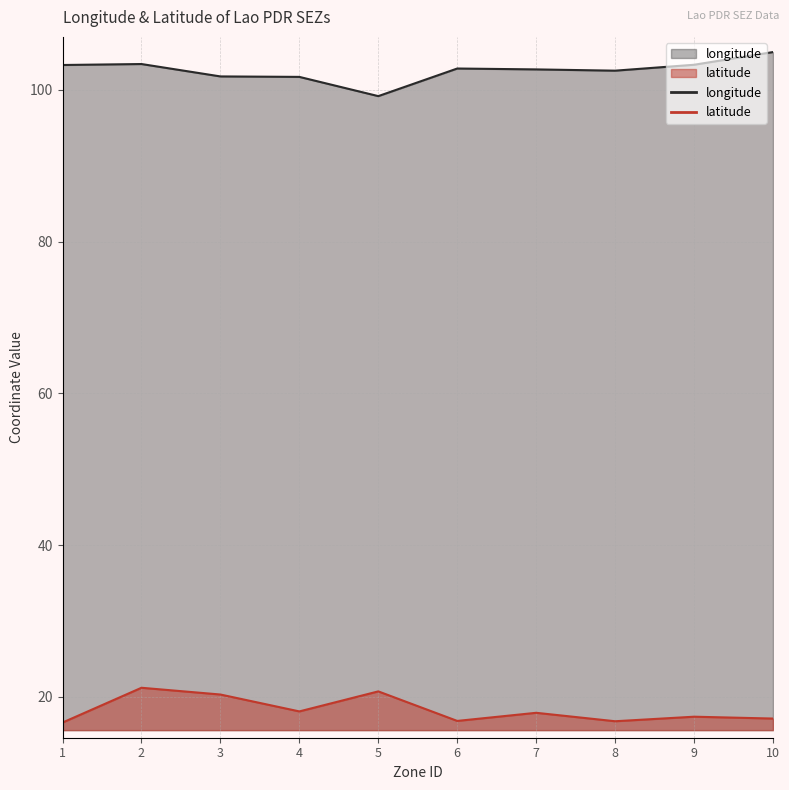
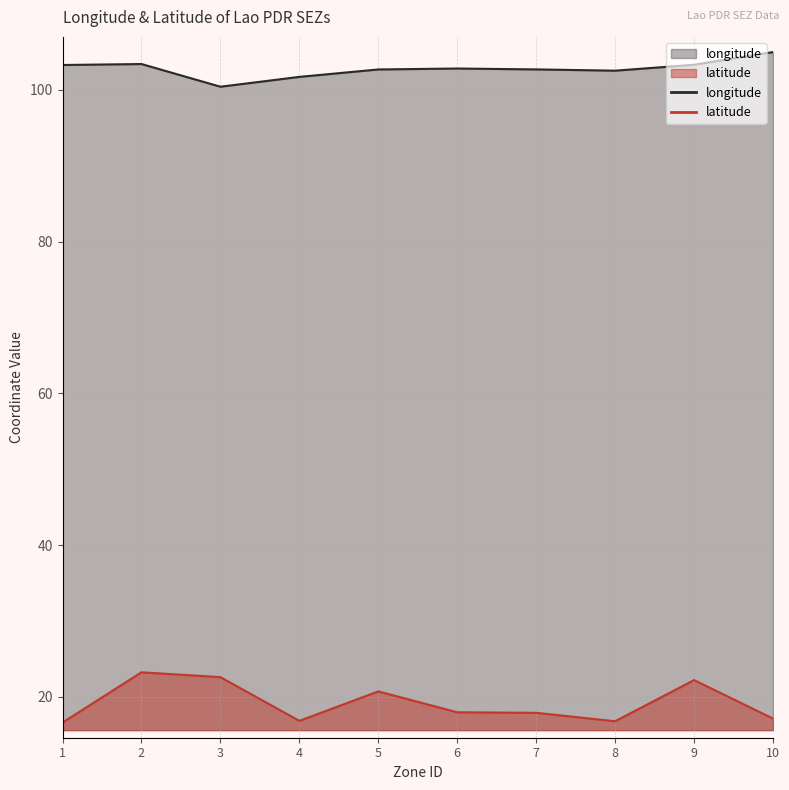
  {
    "longitude": {
      "1": 103,
      "2": 103,
-     "3": 102,
+     "3": 100,
      "4": 102,
-     "5": 99,
+     "5": 103,
      "6": 103,
      "7": 103,
      "8": 103,
      "10": 105
    },
    "latitude": {
      "1": 17,
-     "2": 21,
-     "3": 20,
-     "4": 18,
+     "2": 23,
+     "3": 23,
+     "4": 17,
      "5": 21,
-     "6": 17,
+     "6": 18,
      "7": 18,
      "8": 17,
-     "9": 17,
+     "9": 22,
      "10": 17
    }
  }
